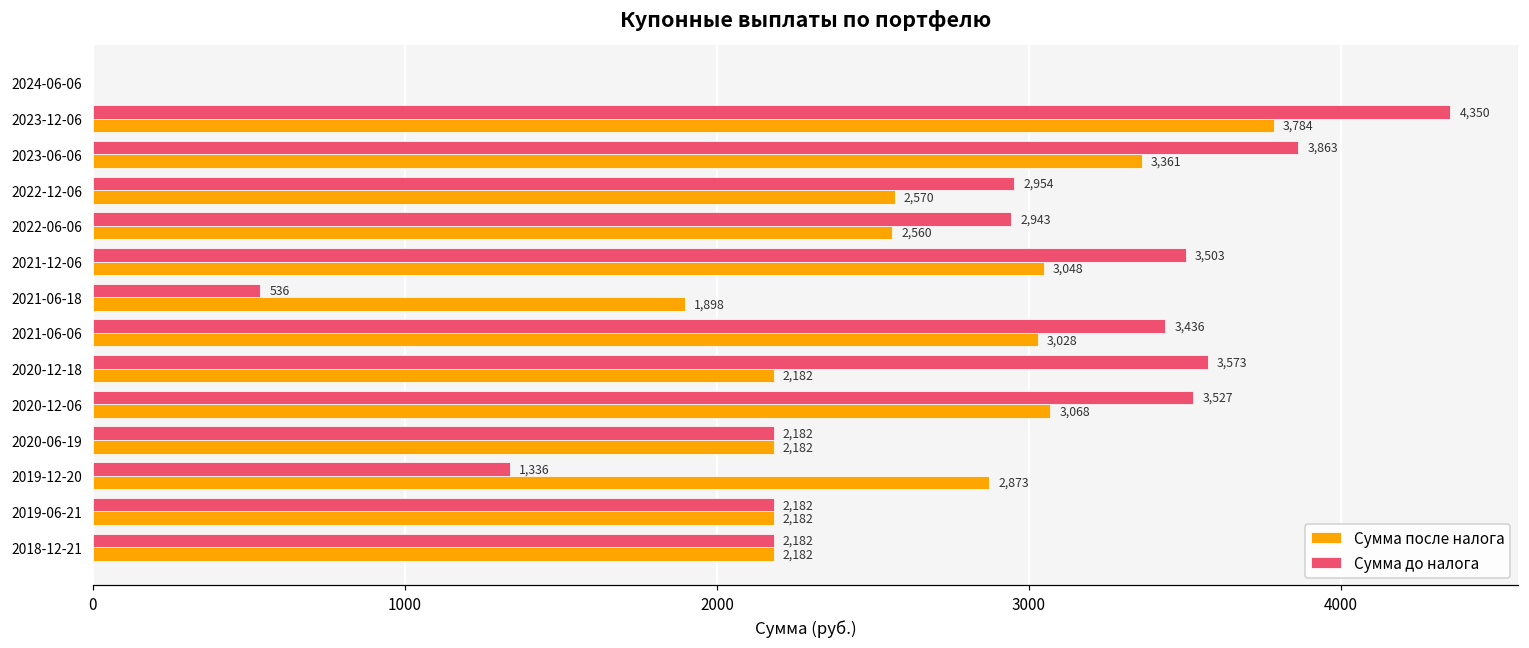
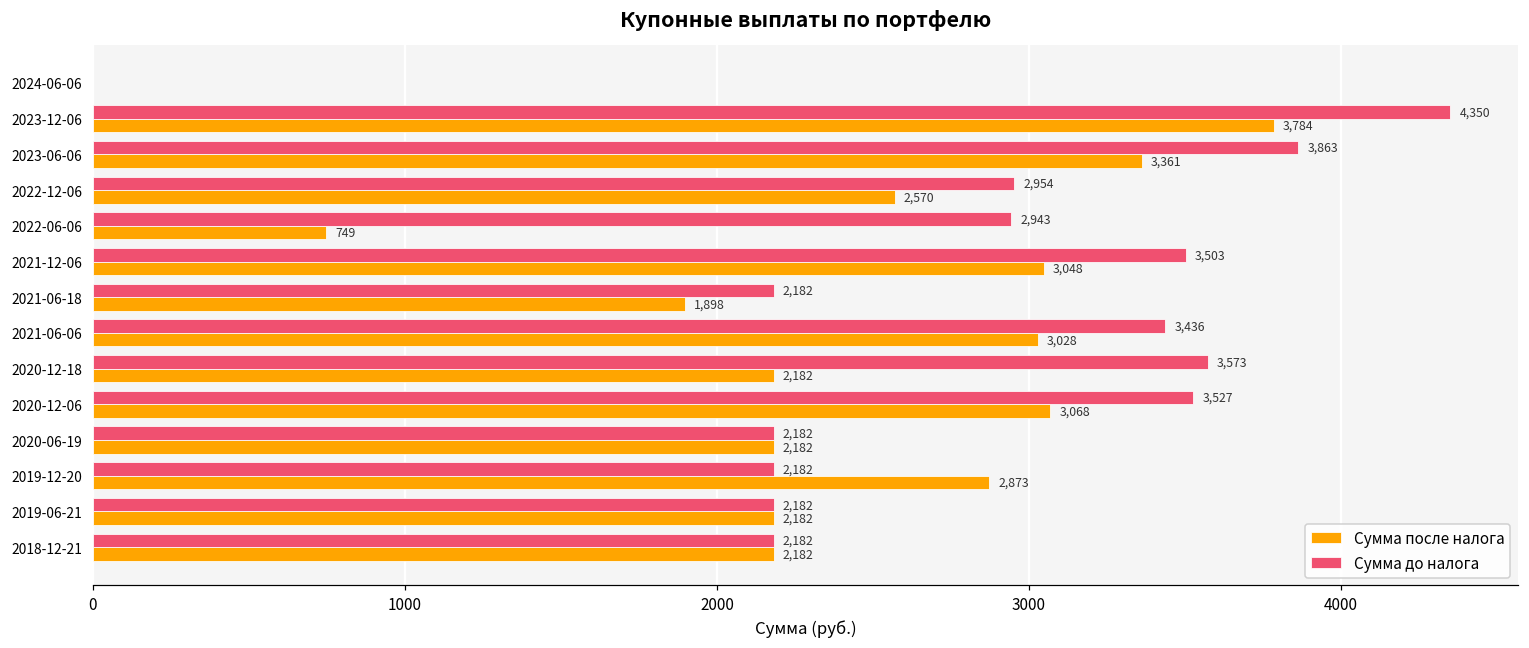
  {
    "Сумма после налога": {
      "2023-12-06": "3,784",
      "2023-06-06": "3,361",
      "2022-12-06": "2,570",
-     "2022-06-06": "2,560",
+     "2022-06-06": "749",
      "2021-12-06": "3,048",
      "2021-06-18": "1,898",
      "2021-06-06": "3,028",
      "2020-12-18": "2,182",
      "2020-12-06": "3,068",
      "2020-06-19": "2,182",
      "2019-12-20": "2,873",
      "2019-06-21": "2,182",
      "2018-12-21": "2,182"
    },
    "Сумма до налога": {
      "2023-12-06": "4,350",
      "2023-06-06": "3,863",
      "2022-12-06": "2,954",
      "2022-06-06": "2,943",
      "2021-12-06": "3,503",
-     "2021-06-18": "536",
+     "2021-06-18": "2,182",
      "2021-06-06": "3,436",
      "2020-12-18": "3,573",
      "2020-12-06": "3,527",
      "2020-06-19": "2,182",
-     "2019-12-20": "1,336",
+     "2019-12-20": "2,182",
      "2019-06-21": "2,182",
      "2018-12-21": "2,182"
    }
  }
